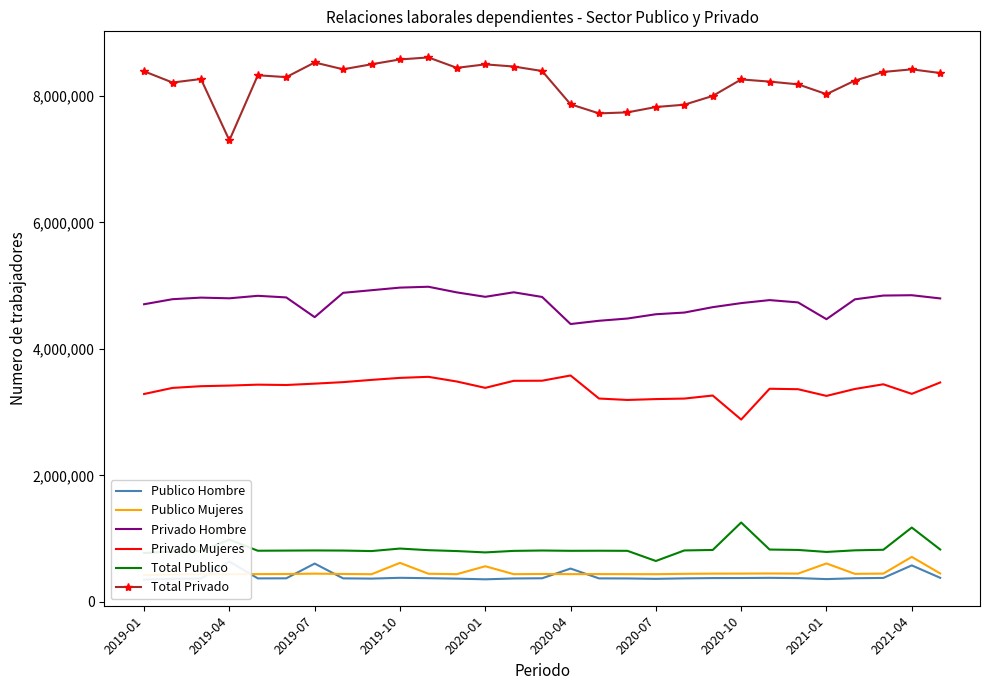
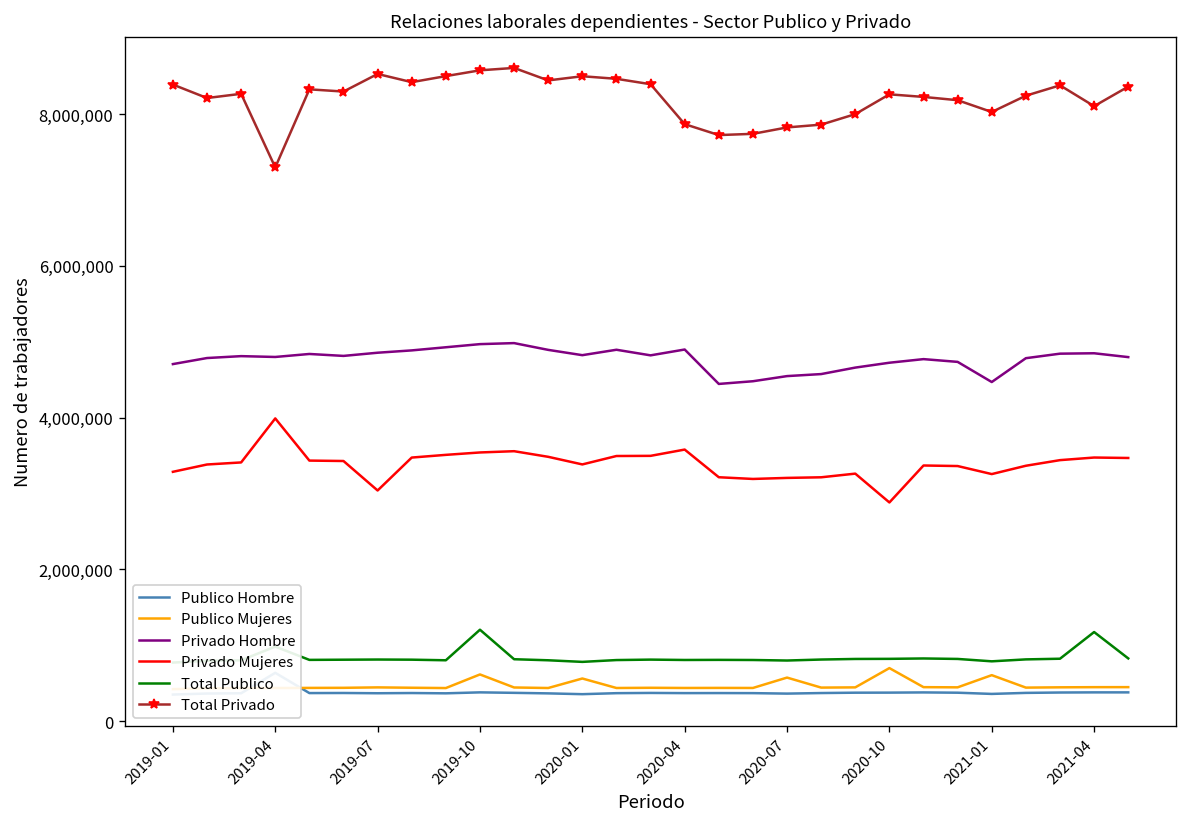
  {
    "Publico Hombre": {
-     "2019-07": "600,000",
+     "2019-07": "400,000",
      "2019-10": "400,000",
      "2020-01": "400,000",
-     "2020-04": "500,000",
+     "2020-04": "400,000",
      "2020-07": "400,000",
      "2020-10": "400,000",
      "2021-01": "400,000",
-     "2021-04": "600,000"
+     "2021-04": "400,000"
    },
    "Publico Mujeres": {
      "2019-07": "400,000",
      "2019-10": "600,000",
      "2020-01": "600,000",
      "2020-04": "400,000",
-     "2020-07": "400,000",
-     "2020-10": "400,000",
+     "2020-07": "600,000",
+     "2020-10": "700,000",
      "2021-01": "600,000",
-     "2021-04": "700,000"
+     "2021-04": "400,000"
    },
    "Privado Hombre": {
      "2019-01": "4,700,000",
      "2019-04": "4,800,000",
-     "2019-07": "4,500,000",
+     "2019-07": "4,900,000",
      "2019-10": "5,000,000",
      "2020-01": "4,800,000",
-     "2020-04": "4,400,000",
+     "2020-04": "4,900,000",
      "2020-07": "4,500,000",
      "2020-10": "4,700,000",
      "2021-01": "4,500,000",
      "2021-04": "4,800,000"
    },
    "Privado Mujeres": {
      "2019-01": "3,300,000",
-     "2019-04": "3,400,000",
-     "2019-07": "3,400,000",
+     "2019-04": "4,000,000",
+     "2019-07": "3,000,000",
      "2019-10": "3,500,000",
      "2020-01": "3,400,000",
      "2020-04": "3,600,000",
      "2020-07": "3,200,000",
      "2020-10": "2,900,000",
      "2021-01": "3,300,000",
-     "2021-04": "3,300,000"
+     "2021-04": "3,500,000"
    },
    "Total Publico": {
      "2019-07": "800,000",
-     "2019-10": "800,000",
+     "2019-10": "1,200,000",
      "2020-01": "800,000",
      "2020-04": "800,000",
-     "2020-07": "600,000",
-     "2020-10": "1,300,000",
+     "2020-07": "800,000",
+     "2020-10": "800,000",
      "2021-01": "800,000",
      "2021-04": "1,200,000"
    },
    "Total Privado": {
      "2019-01": "8,400,000",
      "2019-04": "7,300,000",
      "2019-07": "8,500,000",
      "2019-10": "8,600,000",
      "2020-01": "8,500,000",
      "2020-04": "7,900,000",
      "2020-07": "7,800,000",
      "2020-10": "8,300,000",
      "2021-01": "8,000,000",
-     "2021-04": "8,400,000"
+     "2021-04": "8,100,000"
    }
  }
